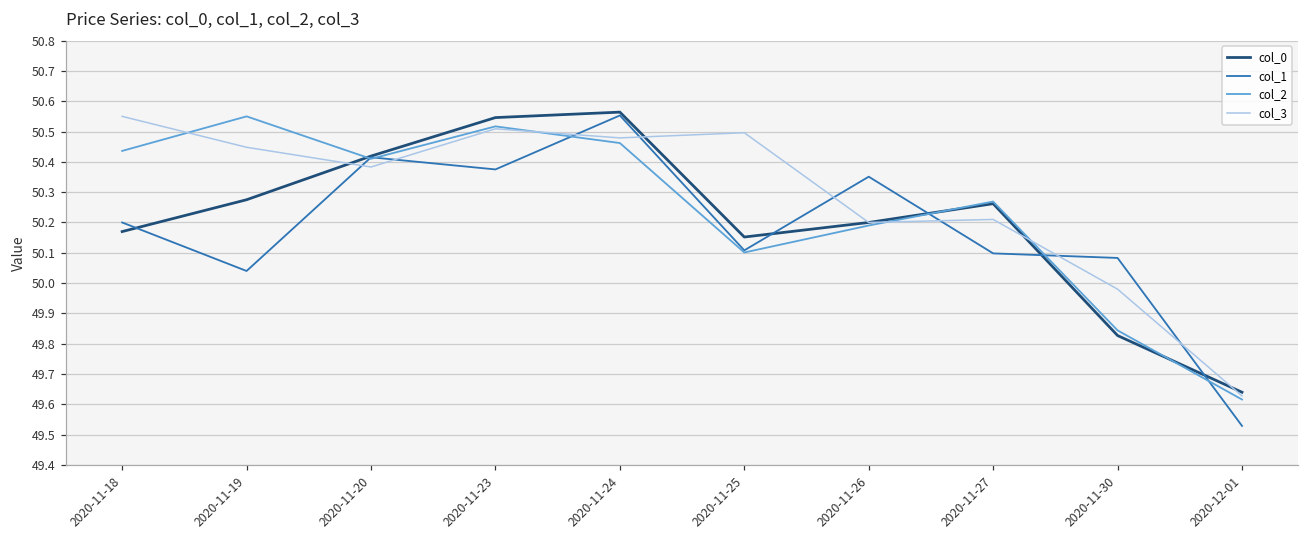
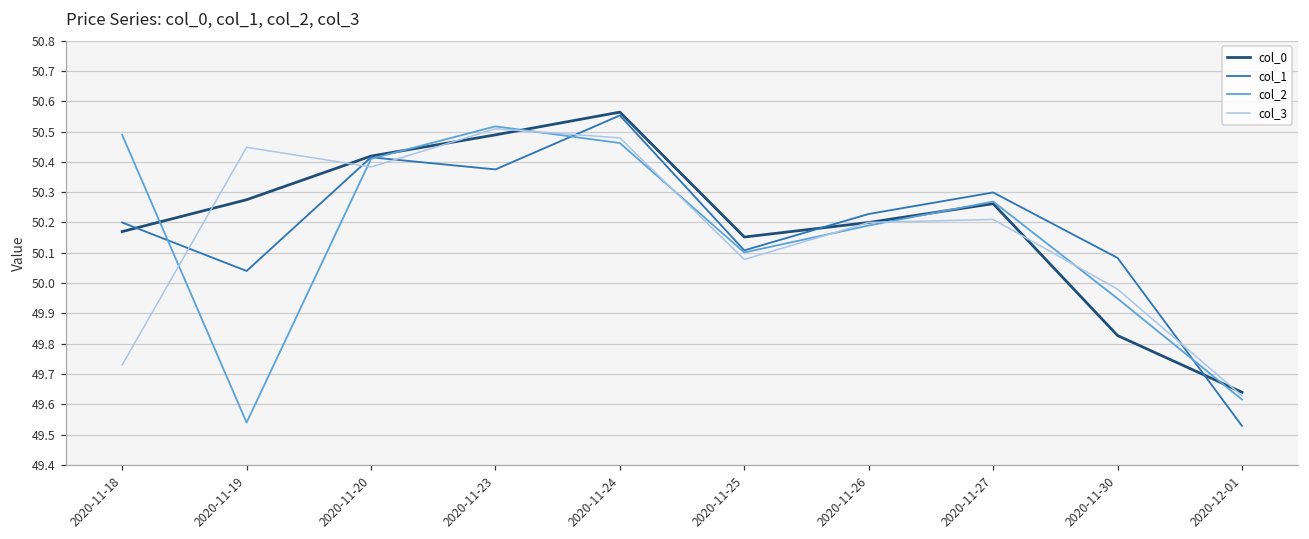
  {
    "col_0": {
      "2020-11-18": 50.17,
      "2020-11-19": 50.28,
-     "2020-11-23": 50.55,
+     "2020-11-23": 50.49,
      "2020-11-24": 50.56,
      "2020-11-25": 50.15,
      "2020-11-30": 49.83,
      "2020-12-01": 49.64
    },
    "col_1": {
      "2020-11-18": 50.20,
      "2020-11-19": 50.04,
      "2020-11-23": 50.38,
      "2020-11-24": 50.55,
-     "2020-11-26": 50.35,
-     "2020-11-27": 50.10,
+     "2020-11-26": 50.23,
+     "2020-11-27": 50.30,
      "2020-11-30": 50.08,
      "2020-12-01": 49.53
    },
    "col_2": {
-     "2020-11-18": 50.44,
-     "2020-11-19": 50.55,
+     "2020-11-18": 50.49,
+     "2020-11-19": 49.54,
      "2020-11-24": 50.46,
      "2020-11-26": 50.19,
-     "2020-11-30": 49.84,
+     "2020-11-30": 49.95,
      "2020-12-01": 49.62
    },
    "col_3": {
-     "2020-11-18": 50.55,
+     "2020-11-18": 49.73,
      "2020-11-19": 50.45,
      "2020-11-20": 50.38,
      "2020-11-24": 50.48,
-     "2020-11-25": 50.50,
+     "2020-11-25": 50.08,
      "2020-11-27": 50.21,
      "2020-11-30": 49.98,
      "2020-12-01": 49.63
    }
  }
